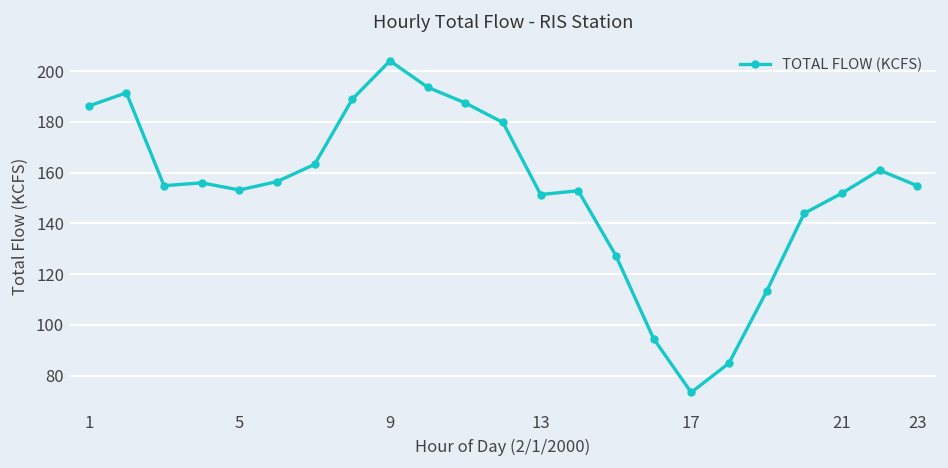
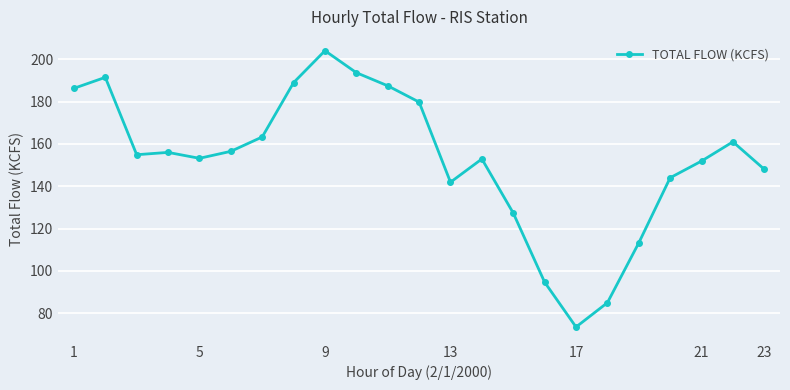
  {
    "1": 186,
    "5": 153,
    "9": 204,
-   "13": 151,
+   "13": 142,
    "17": 73,
    "21": 152,
-   "23": 155
+   "23": 148
  }
